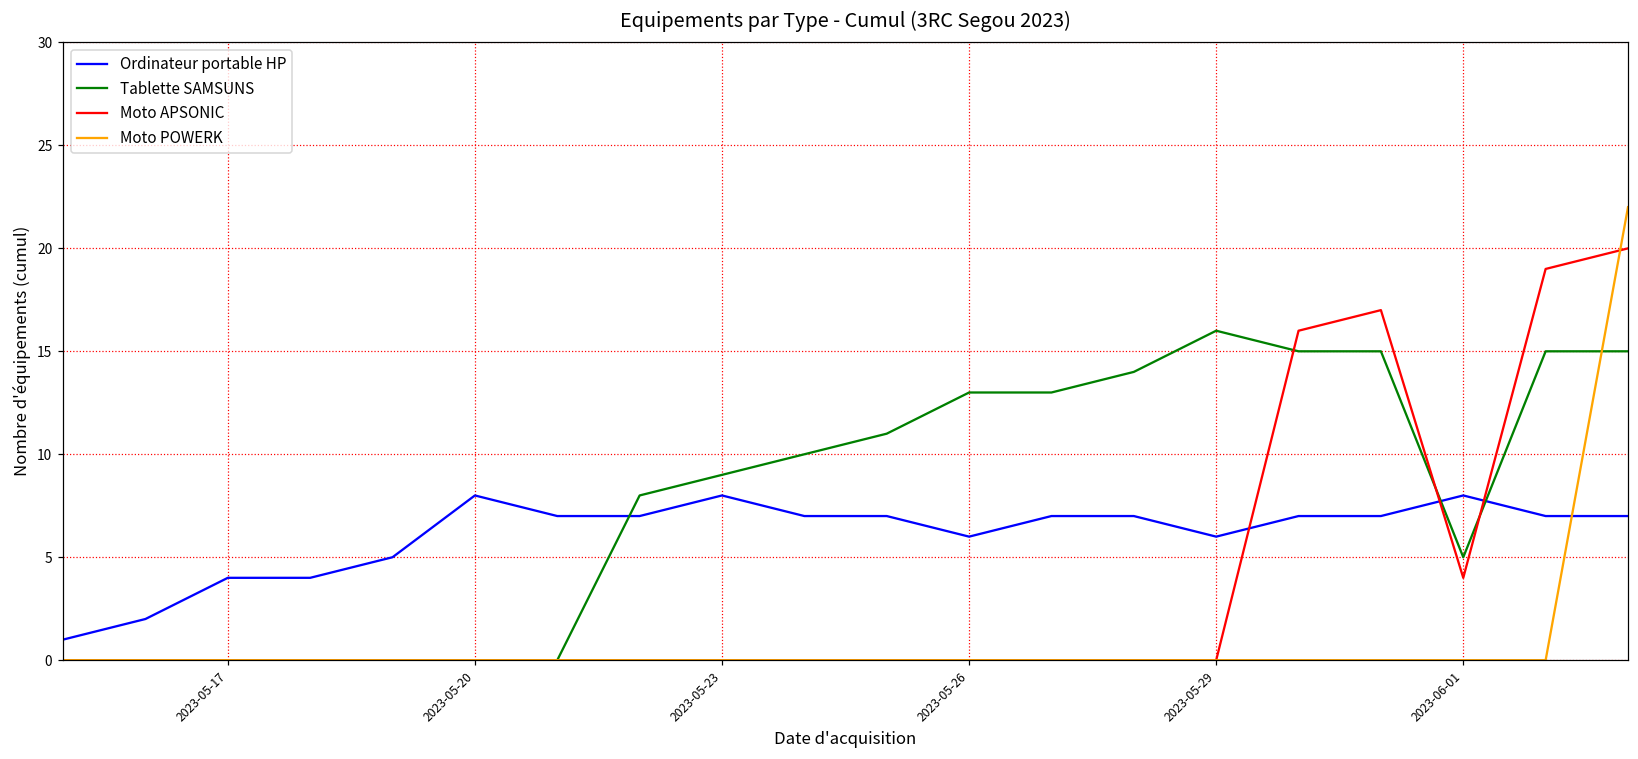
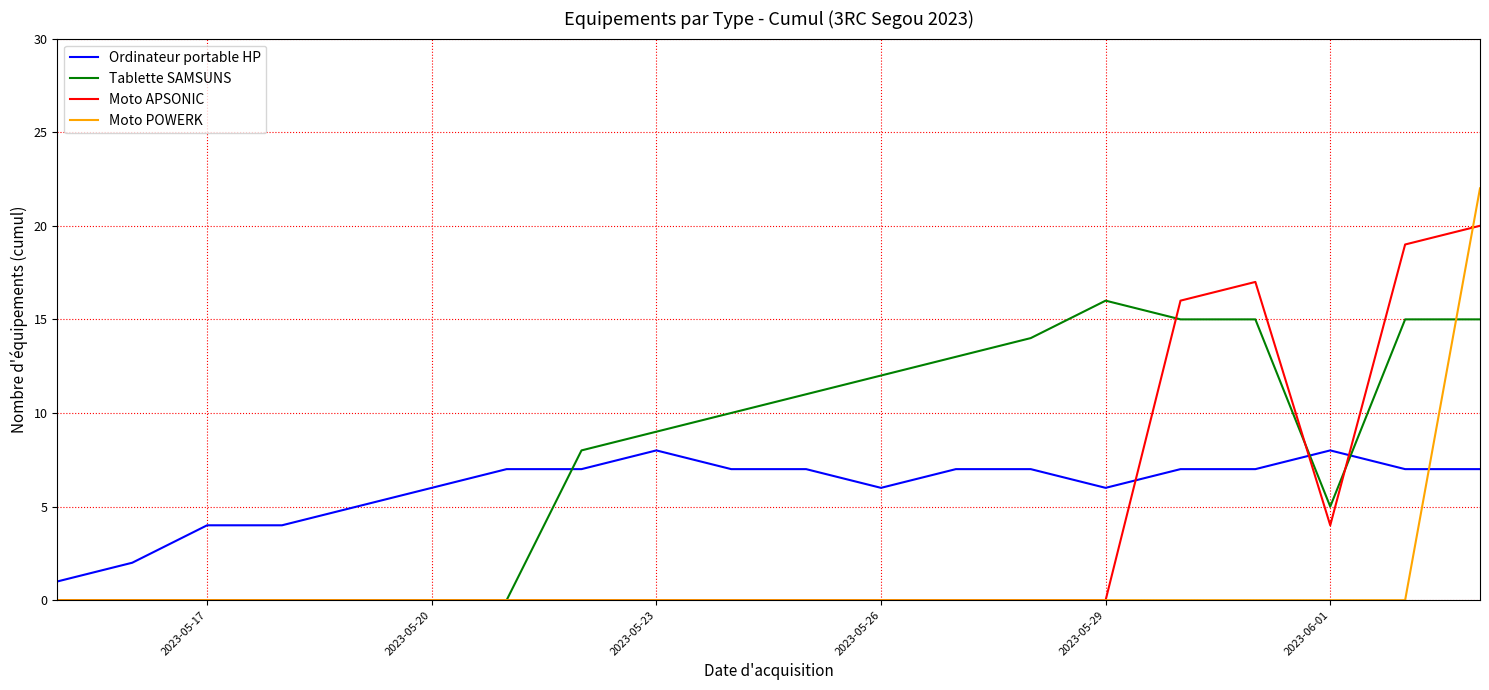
  {
    "Ordinateur portable HP": {
      "2023-05-17": 4,
-     "2023-05-20": 8,
+     "2023-05-20": 6,
      "2023-05-23": 8,
      "2023-05-26": 6,
      "2023-05-29": 6,
      "2023-06-01": 8
    },
    "Tablette SAMSUNS": {
      "2023-05-23": 9,
-     "2023-05-26": 13,
+     "2023-05-26": 12,
      "2023-05-29": 16,
      "2023-06-01": 5
    },
    "Moto APSONIC": {
      "2023-06-01": 4
    },
    "Moto POWERK": {
      "2023-06-01": 0
    }
  }
